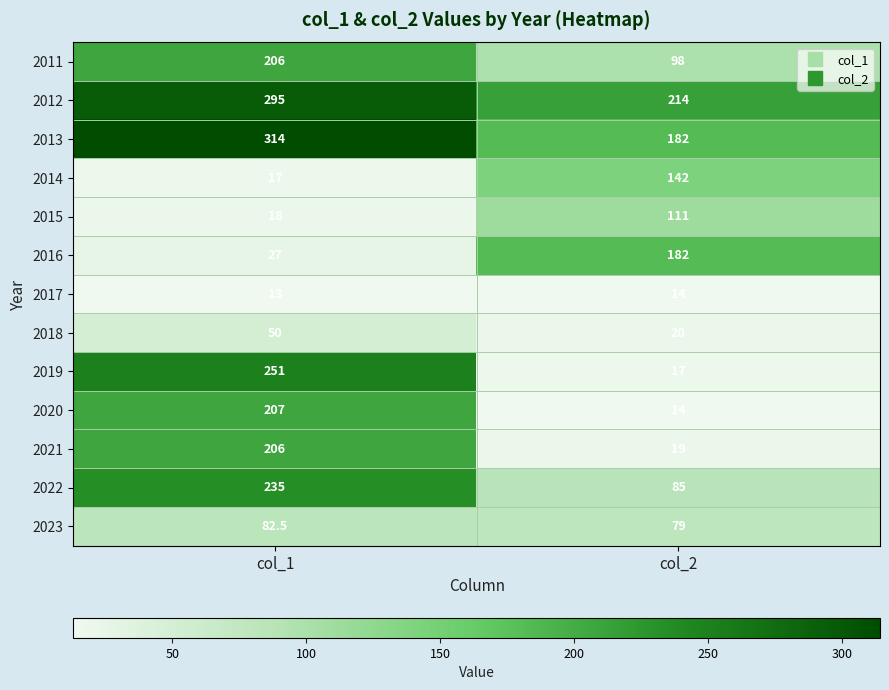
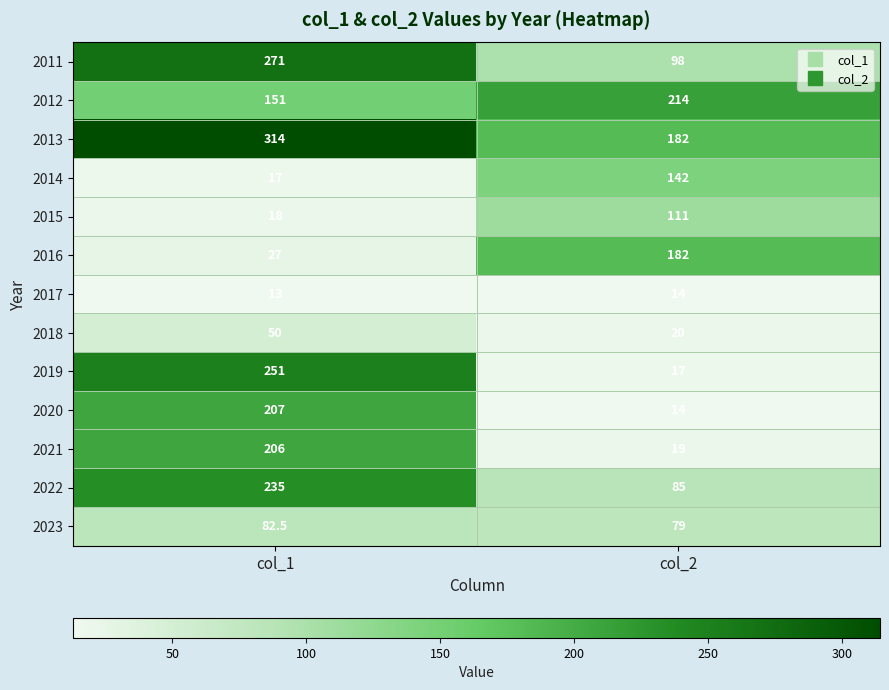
  {
    "2011": {
-     "col_1": 206
+     "col_1": 271
    },
    "2012": {
-     "col_1": 295
+     "col_1": 151
    }
  }
